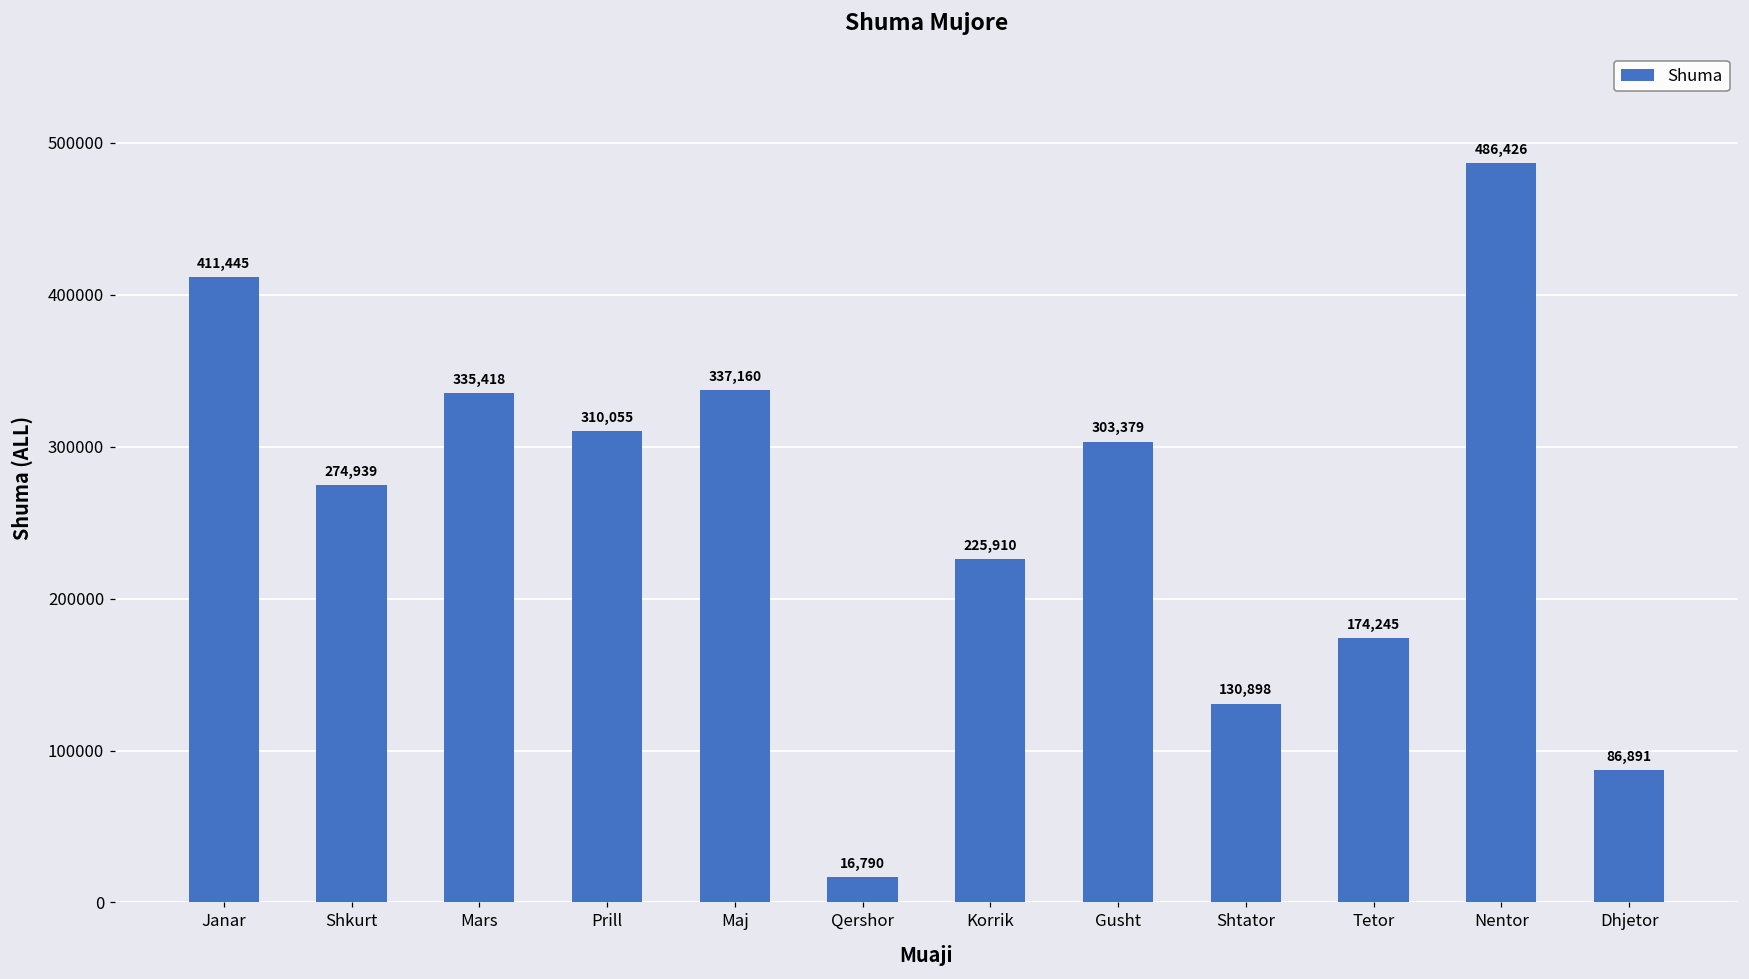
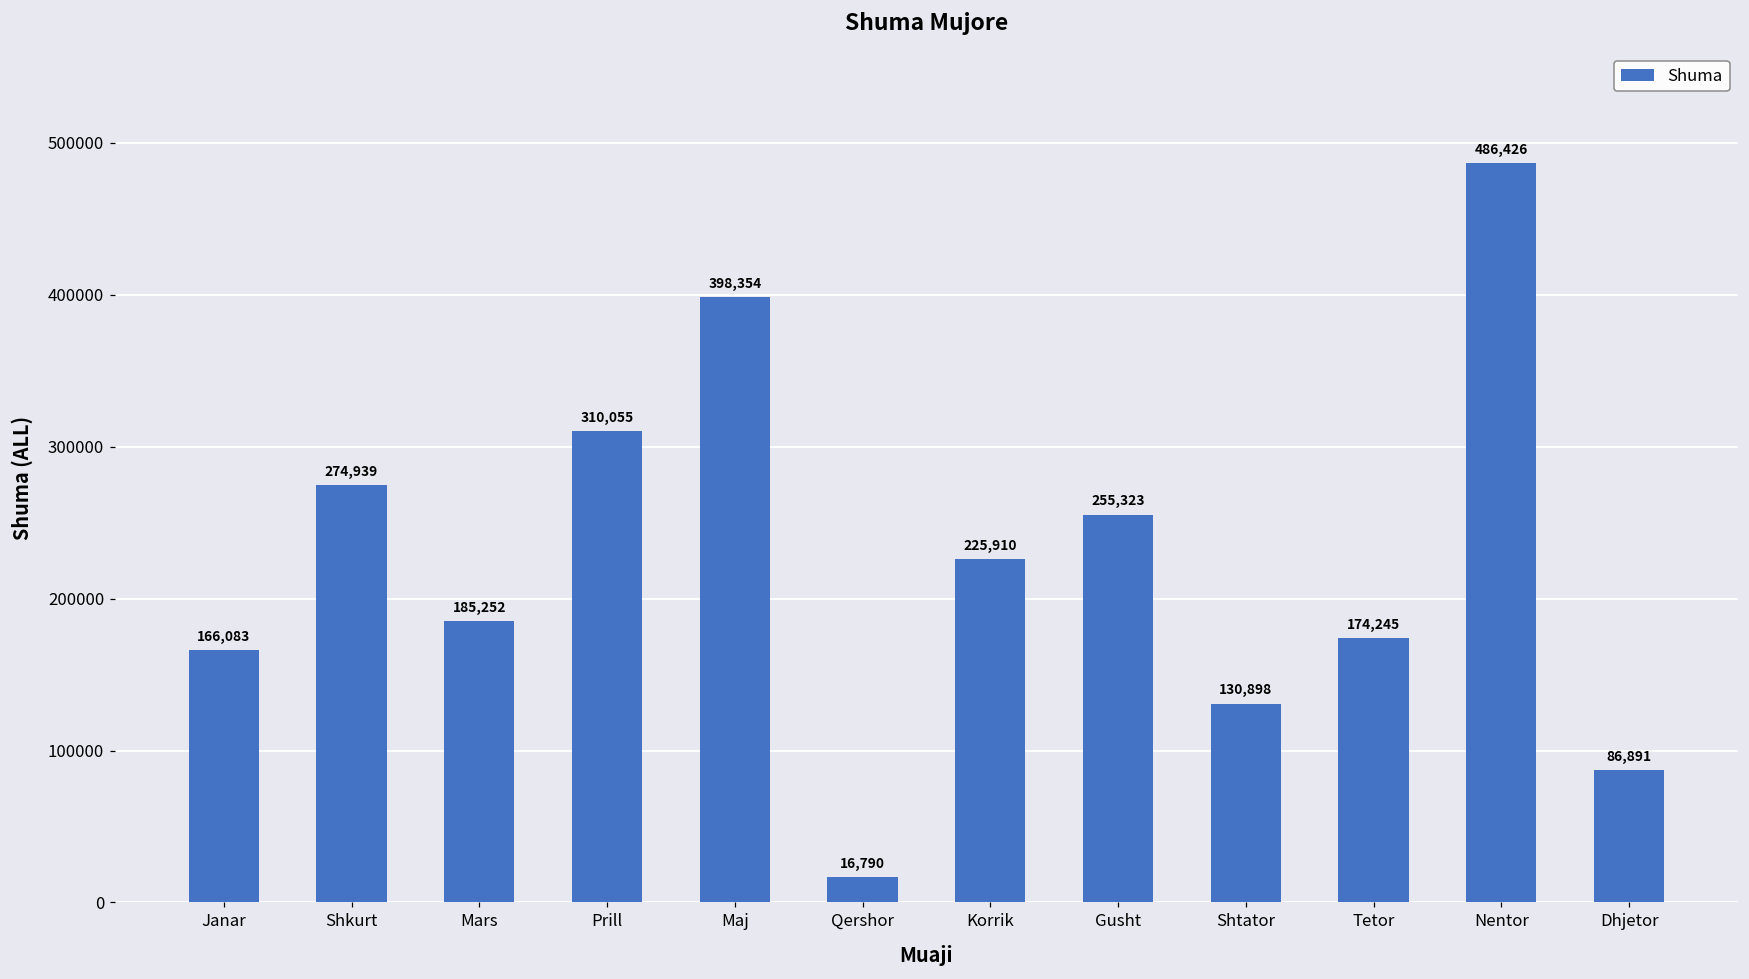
  {
-   "Janar": "411,445",
+   "Janar": "166,083",
    "Shkurt": "274,939",
-   "Mars": "335,418",
+   "Mars": "185,252",
    "Prill": "310,055",
-   "Maj": "337,160",
+   "Maj": "398,354",
    "Qershor": "16,790",
    "Korrik": "225,910",
-   "Gusht": "303,379",
+   "Gusht": "255,323",
    "Shtator": "130,898",
    "Tetor": "174,245",
    "Nentor": "486,426",
    "Dhjetor": "86,891"
  }
